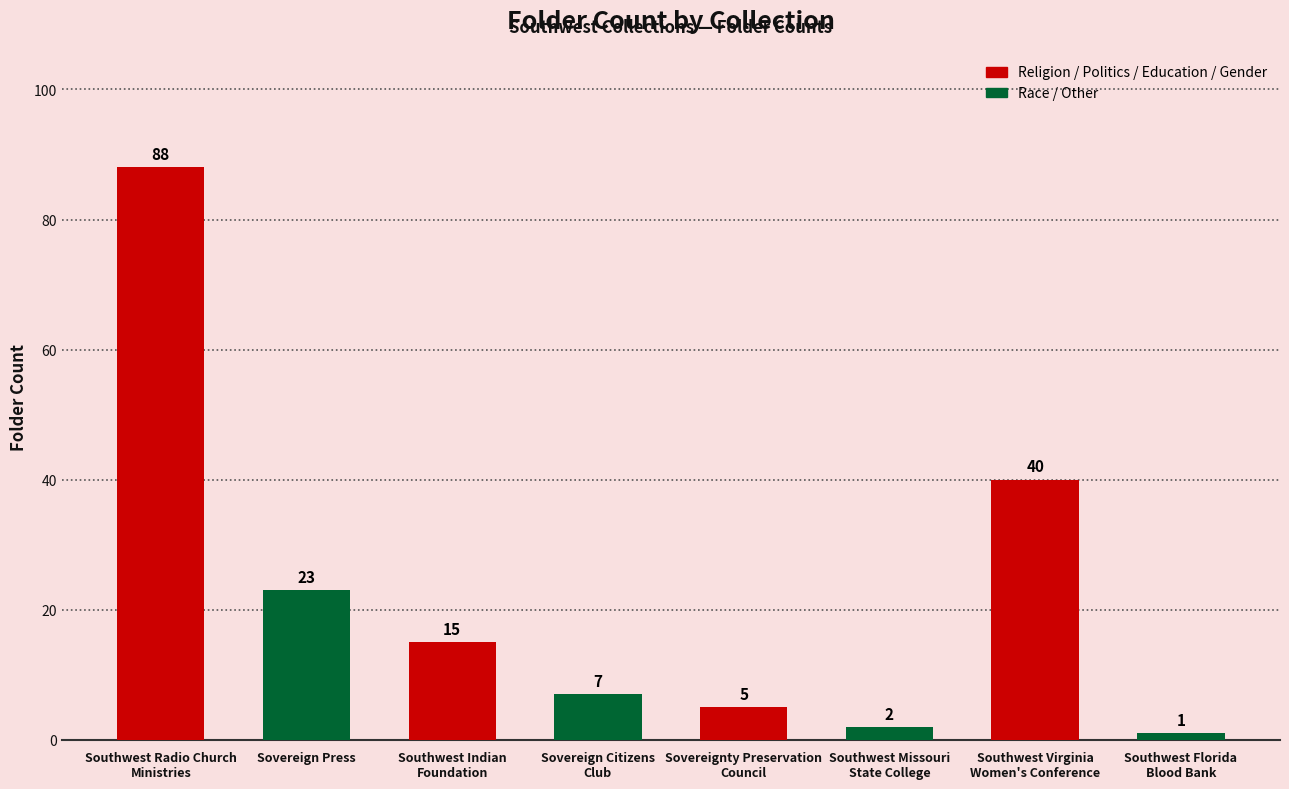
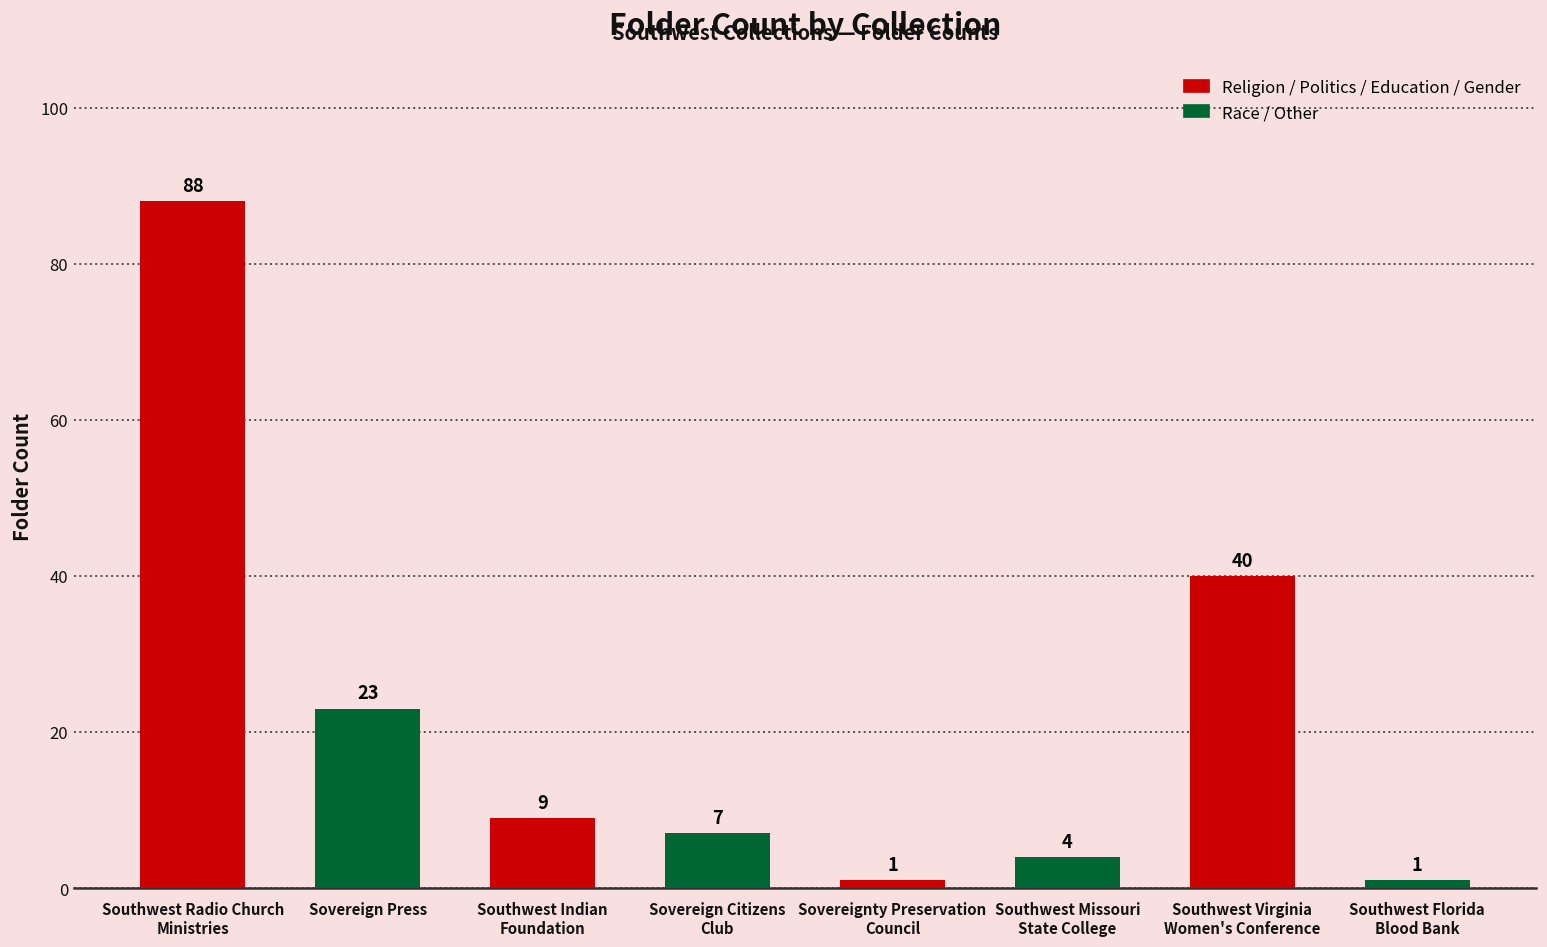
  {
    "Southwest Radio Church Ministries": 88,
    "Sovereign Press": 23,
-   "Southwest Indian Foundation": 15,
+   "Southwest Indian Foundation": 9,
    "Sovereign Citizens Club": 7,
-   "Sovereignty Preservation Council": 5,
-   "Southwest Missouri State College": 2,
+   "Sovereignty Preservation Council": 1,
+   "Southwest Missouri State College": 4,
    "Southwest Virginia Women's Conference": 40,
    "Southwest Florida Blood Bank": 1
  }
